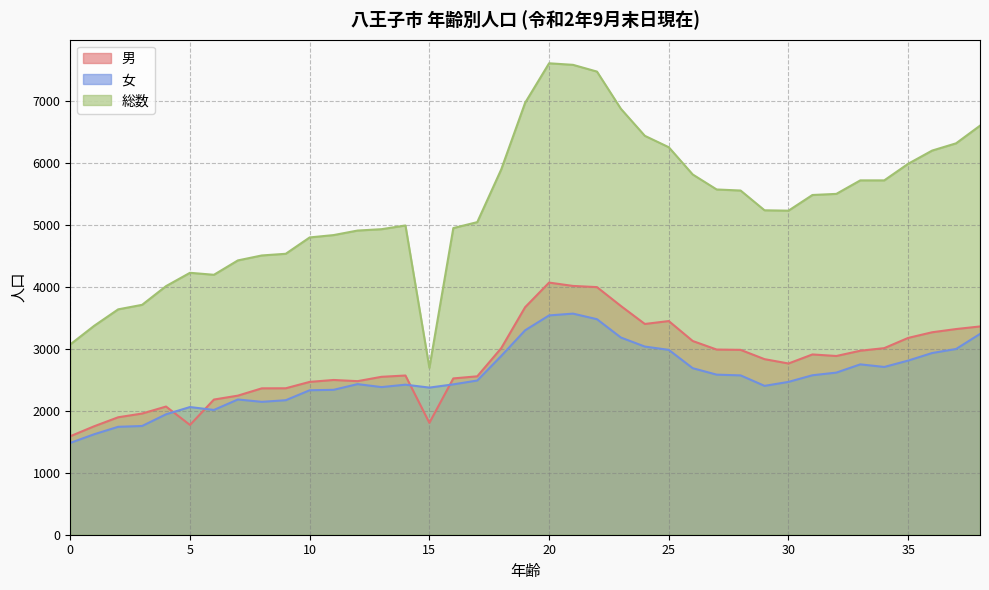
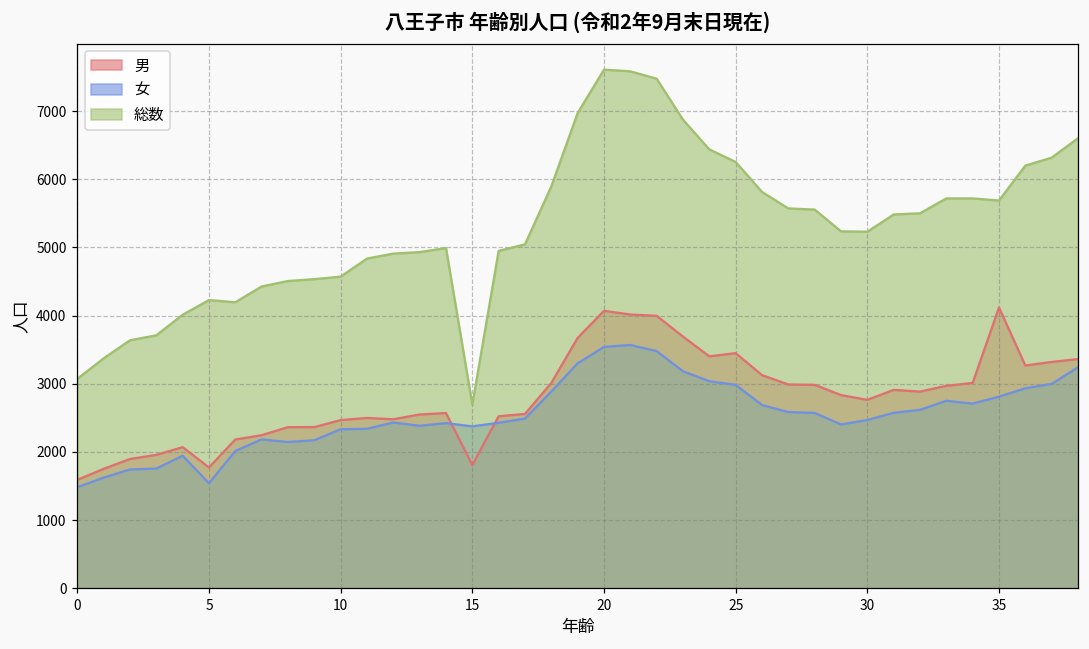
  {
    "男": {
      "0": 1600,
      "5": 1800,
      "10": 2500,
      "15": 1800,
      "20": 4100,
      "25": 3400,
      "30": 2800,
-     "35": 3200
+     "35": 4100
    },
    "女": {
      "0": 1500,
-     "5": 2100,
+     "5": 1500,
      "10": 2300,
      "15": 2400,
      "20": 3500,
      "25": 3000,
      "30": 2500,
      "35": 2800
    },
    "総数": {
      "0": 3100,
      "5": 4200,
-     "10": 4800,
+     "10": 4600,
      "15": 2700,
      "20": 7600,
      "25": 6300,
      "30": 5200,
-     "35": 6000
+     "35": 5700
    }
  }
